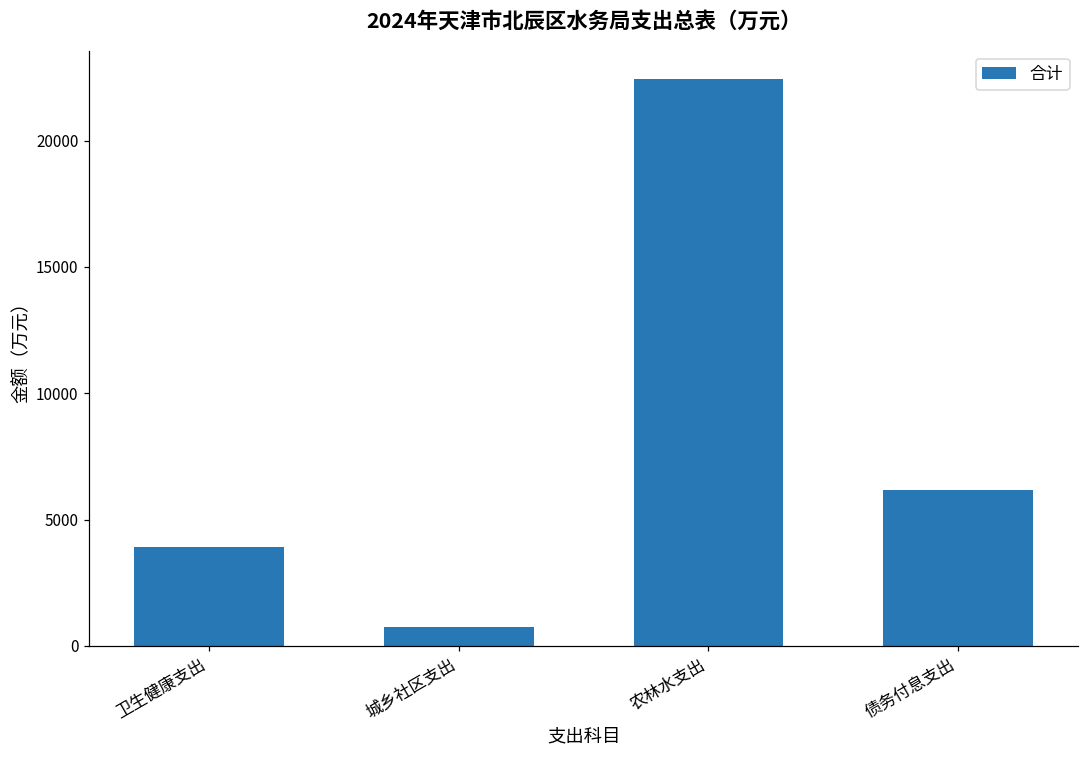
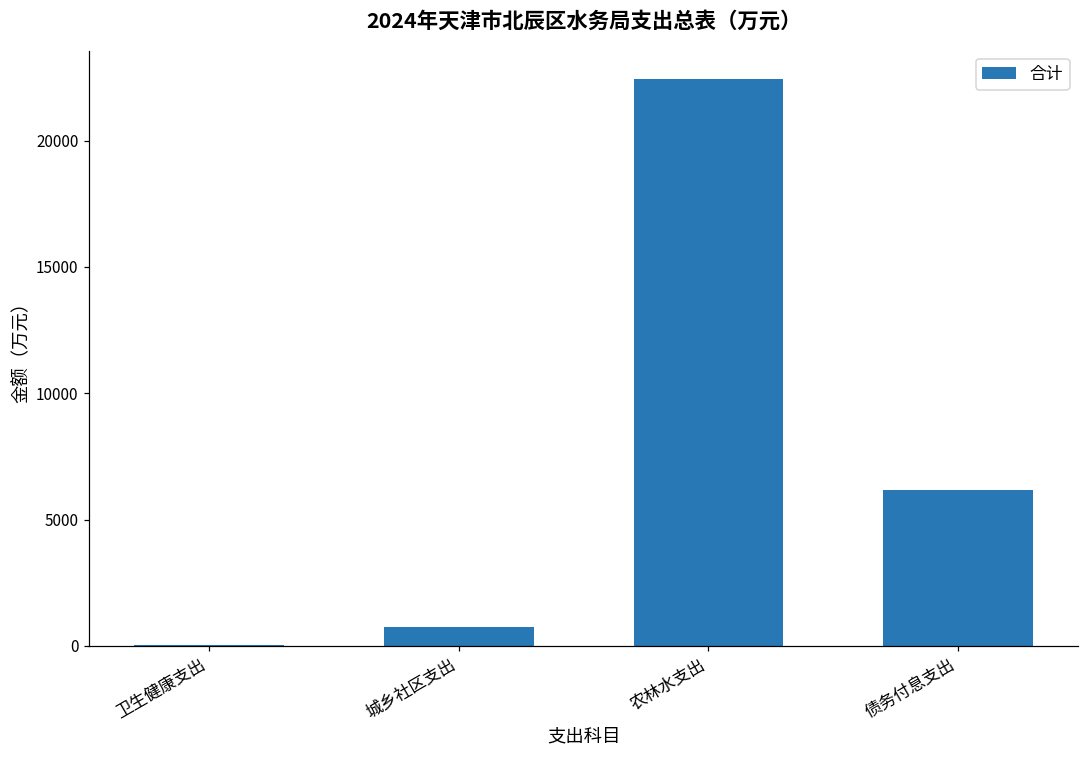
  {
-   "卫生健康支出": 3900,
+   "卫生健康支出": 0,
    "城乡社区支出": 800,
    "农林水支出": 22400,
    "债务付息支出": 6200
  }
